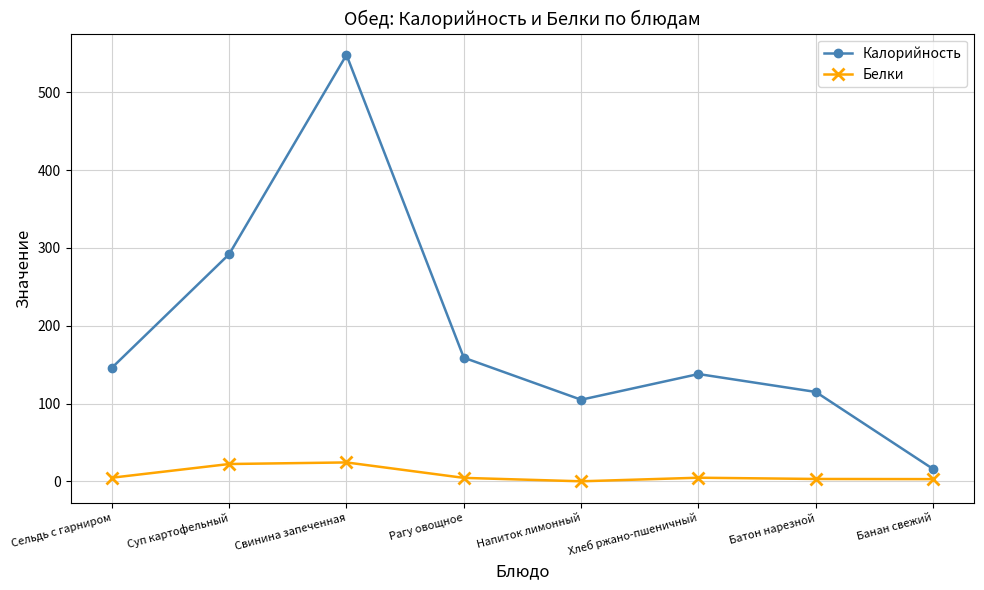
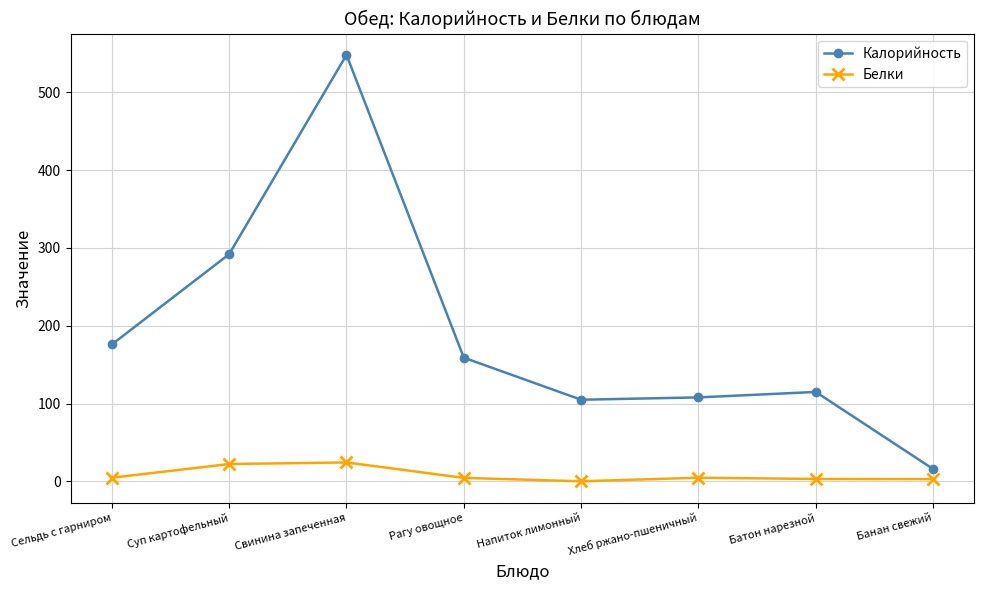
  {
    "Калорийность": {
-     "Сельдь с гарниром": 150,
+     "Сельдь с гарниром": 180,
      "Суп картофельный": 290,
      "Свинина запеченная": 550,
      "Рагу овощное": 160,
      "Напиток лимонный": 110,
-     "Хлеб ржано-пшеничный": 140,
+     "Хлеб ржано-пшеничный": 110,
      "Батон нарезной": 120,
      "Банан свежий": 20
    },
    "Белки": {
      "Сельдь с гарниром": 0,
      "Суп картофельный": 20,
      "Свинина запеченная": 20,
      "Рагу овощное": 0,
      "Напиток лимонный": 0,
      "Хлеб ржано-пшеничный": 0,
      "Батон нарезной": 0,
      "Банан свежий": 0
    }
  }
